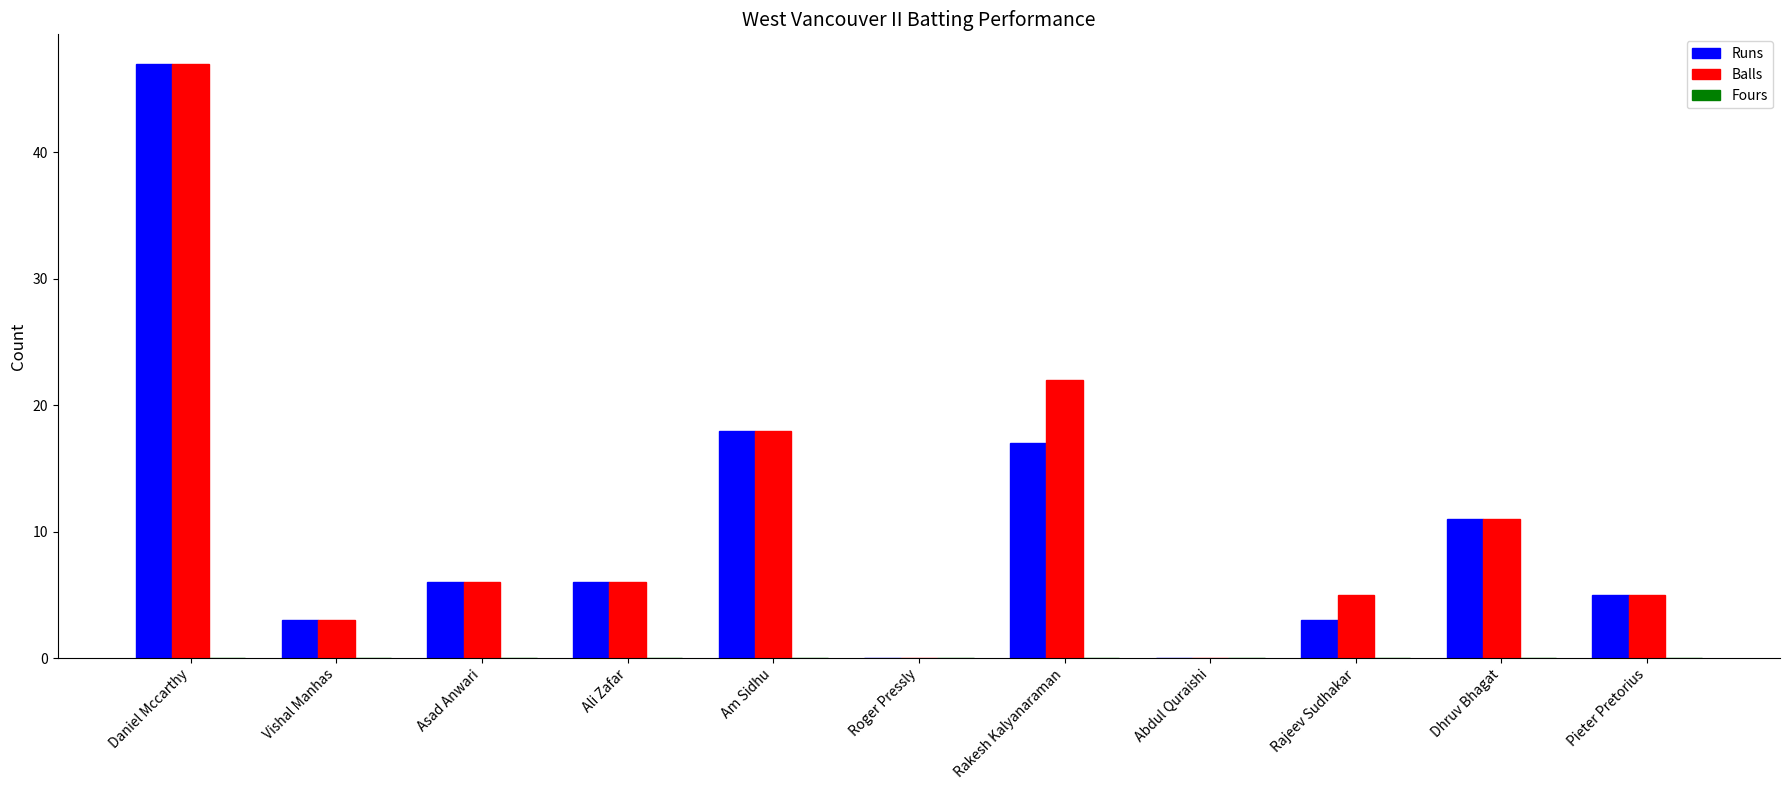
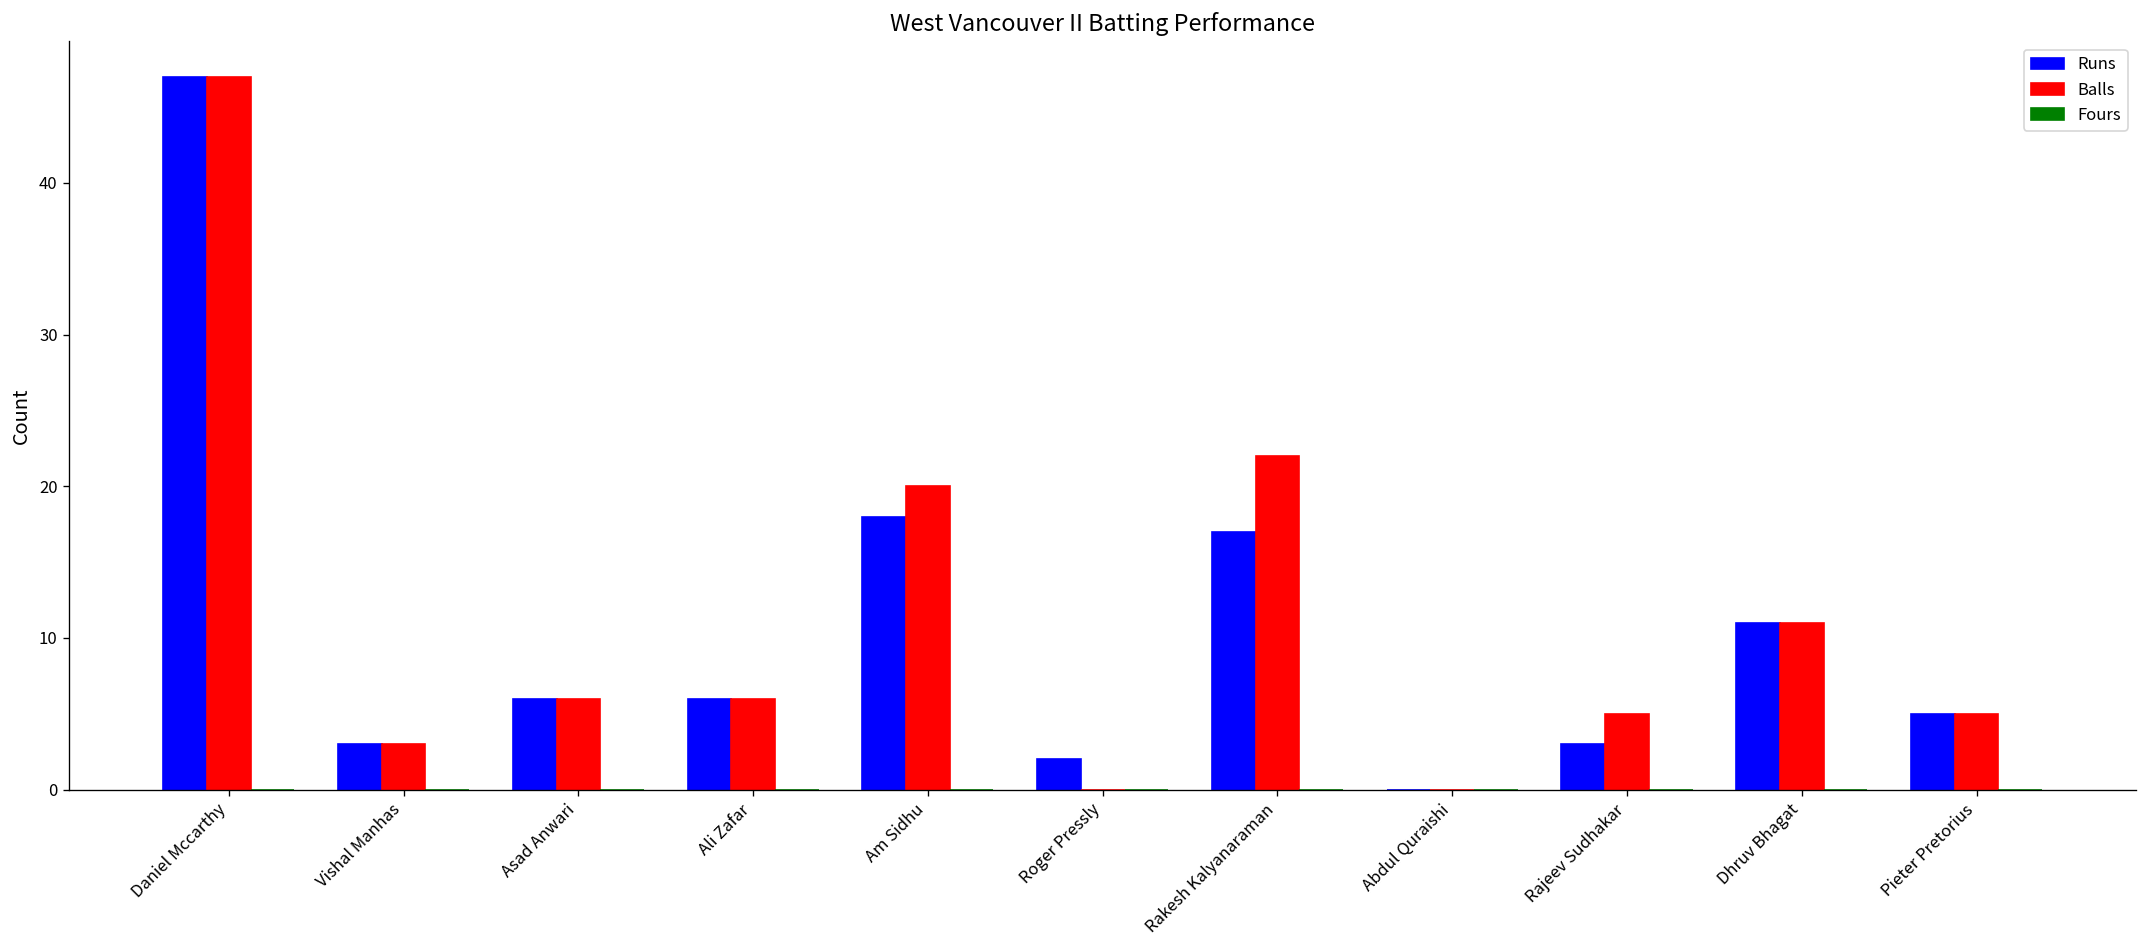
  {
    "Runs": {
      "Daniel Mccarthy": 47,
      "Vishal Manhas": 3,
      "Asad Anwari": 6,
      "Ali Zafar": 6,
      "Am Sidhu": 18,
-     "Roger Pressly": 0,
+     "Roger Pressly": 2,
      "Rakesh Kalyanaraman": 17,
      "Abdul Quraishi": 0,
      "Rajeev Sudhakar": 3,
      "Dhruv Bhagat": 11,
      "Pieter Pretorius": 5
    },
    "Balls": {
      "Daniel Mccarthy": 47,
      "Vishal Manhas": 3,
      "Asad Anwari": 6,
      "Ali Zafar": 6,
-     "Am Sidhu": 18,
+     "Am Sidhu": 20,
      "Roger Pressly": 0,
      "Rakesh Kalyanaraman": 22,
      "Abdul Quraishi": 0,
      "Rajeev Sudhakar": 5,
      "Dhruv Bhagat": 11,
      "Pieter Pretorius": 5
    },
    "Fours": {
      "Daniel Mccarthy": 0,
      "Vishal Manhas": 0,
      "Asad Anwari": 0,
      "Ali Zafar": 0,
      "Am Sidhu": 0,
      "Roger Pressly": 0,
      "Rakesh Kalyanaraman": 0,
      "Abdul Quraishi": 0,
      "Rajeev Sudhakar": 0,
      "Dhruv Bhagat": 0,
      "Pieter Pretorius": 0
    }
  }
